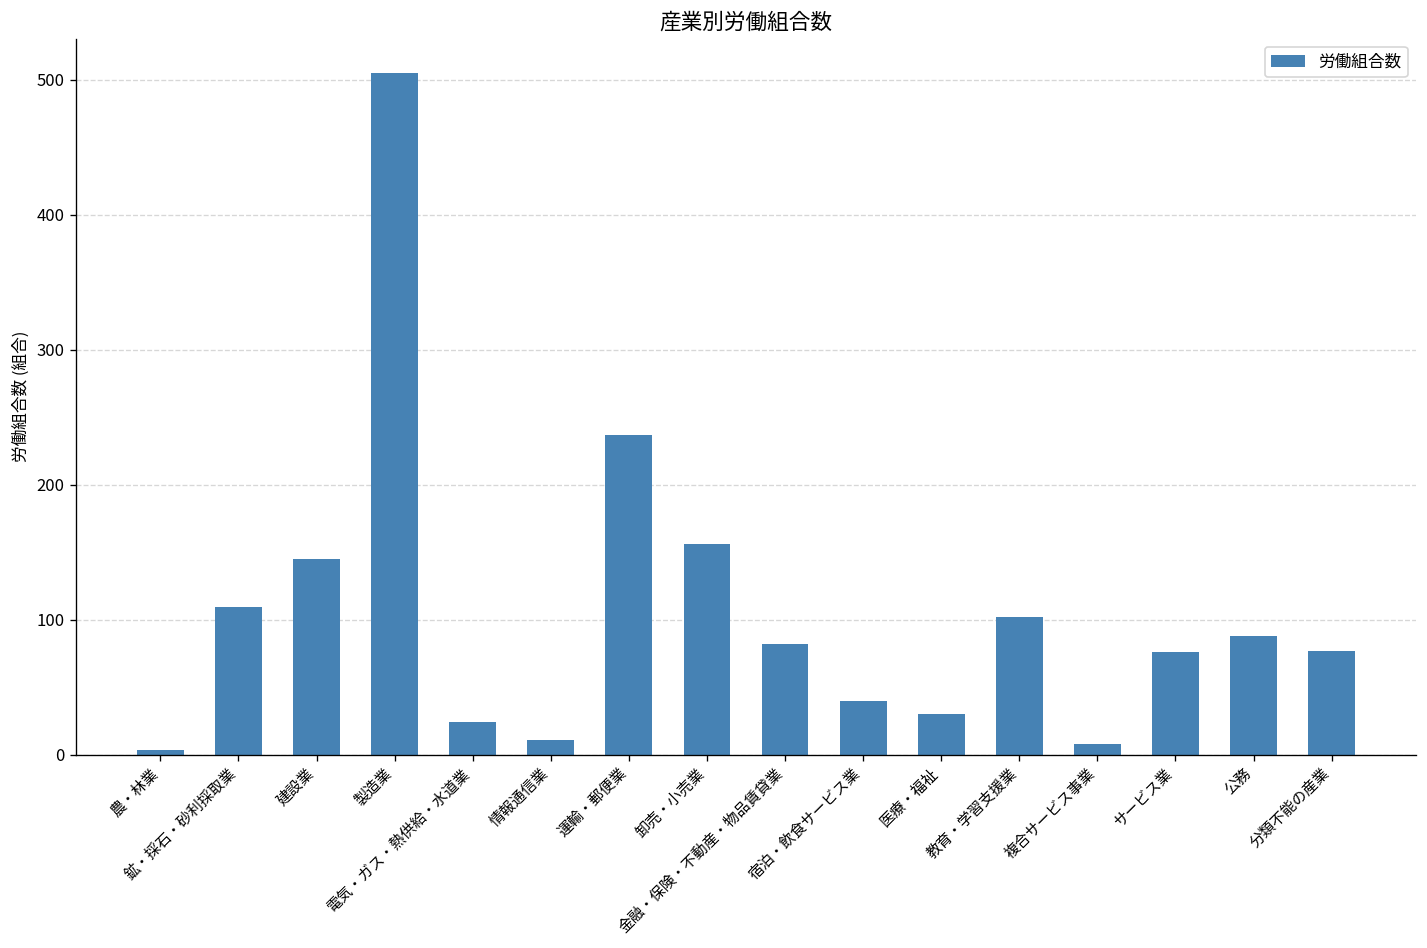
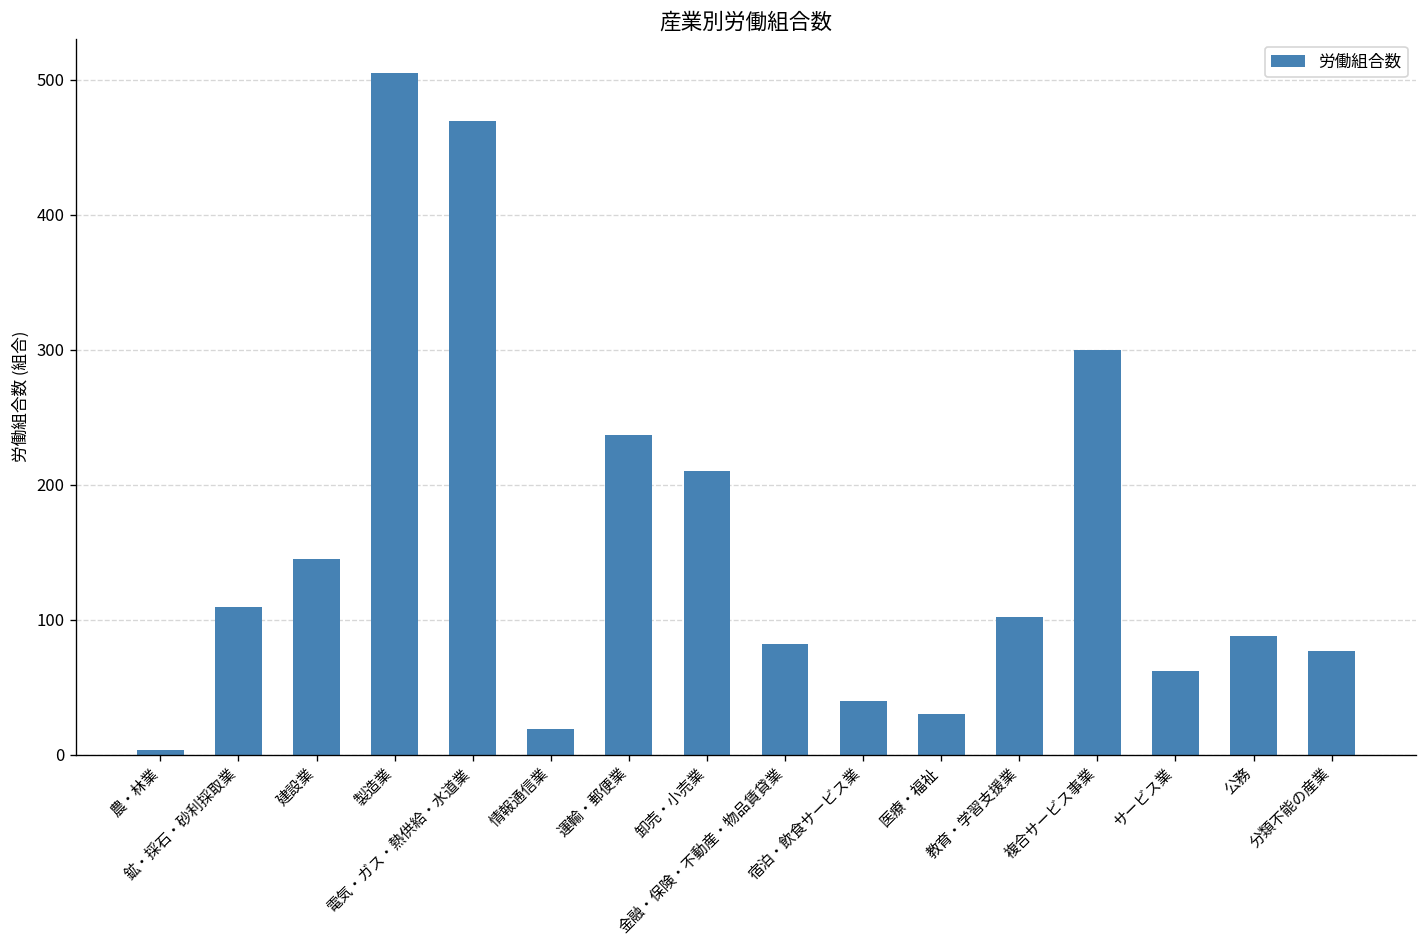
  {
    "農・林業": 3,
    "鉱・採石・砂利採取業": 109,
    "建設業": 145,
    "製造業": 505,
-   "電気・ガス・熱供給・水道業": 24,
-   "情報通信業": 11,
+   "電気・ガス・熱供給・水道業": 469,
+   "情報通信業": 19,
    "運輸・郵便業": 237,
-   "卸売・小売業": 156,
+   "卸売・小売業": 210,
    "金融・保険・不動産・物品賃貸業": 82,
    "宿泊・飲食サービス業": 40,
    "医療・福祉": 30,
    "教育・学習支援業": 102,
-   "複合サービス事業": 8,
-   "サービス業": 76,
+   "複合サービス事業": 300,
+   "サービス業": 62,
    "公務": 88,
    "分類不能の産業": 77
  }
